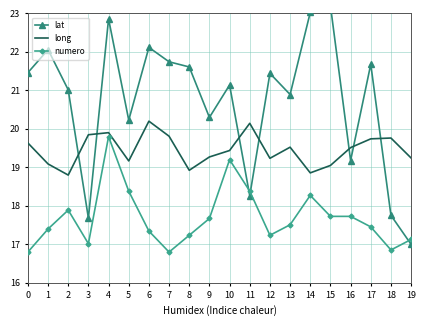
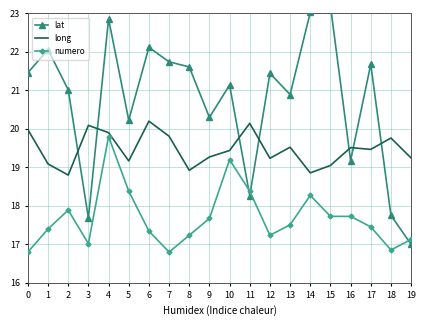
  {
    "long": {
-     "0": 19.6,
+     "0": 20.0,
      "1": 19.1,
      "2": 18.8,
-     "3": 19.8,
+     "3": 20.1,
      "4": 19.9,
      "5": 19.2,
      "6": 20.2,
      "7": 19.8,
      "8": 18.9,
      "9": 19.3,
      "10": 19.4,
      "11": 20.1,
      "12": 19.2,
      "13": 19.5,
      "14": 18.9,
      "15": 19.1,
      "16": 19.5,
-     "17": 19.7,
+     "17": 19.5,
      "18": 19.8,
      "19": 19.2
    }
  }
